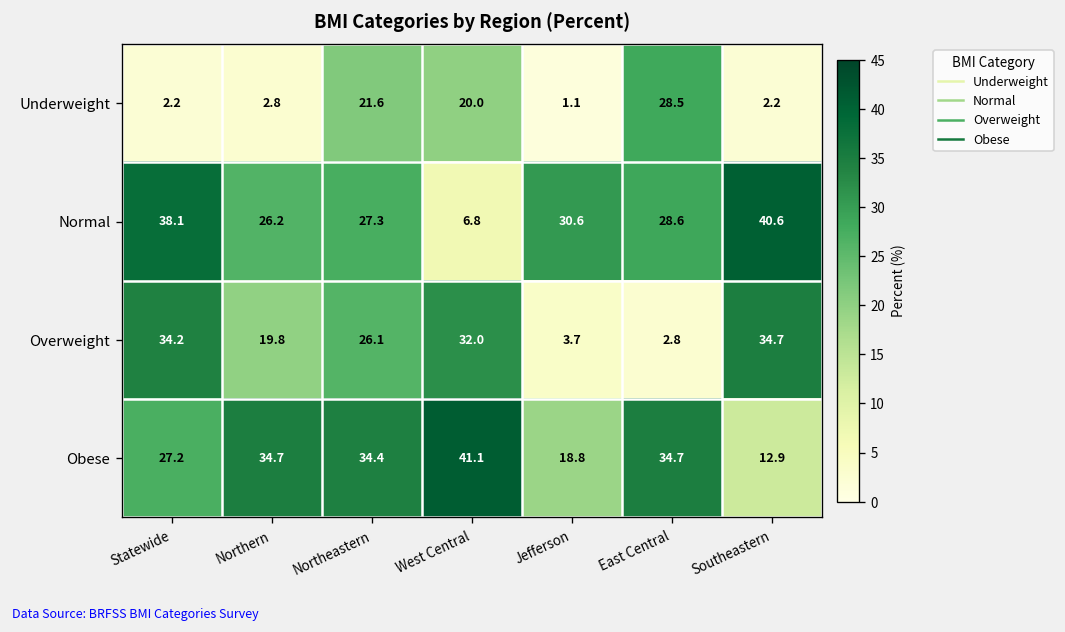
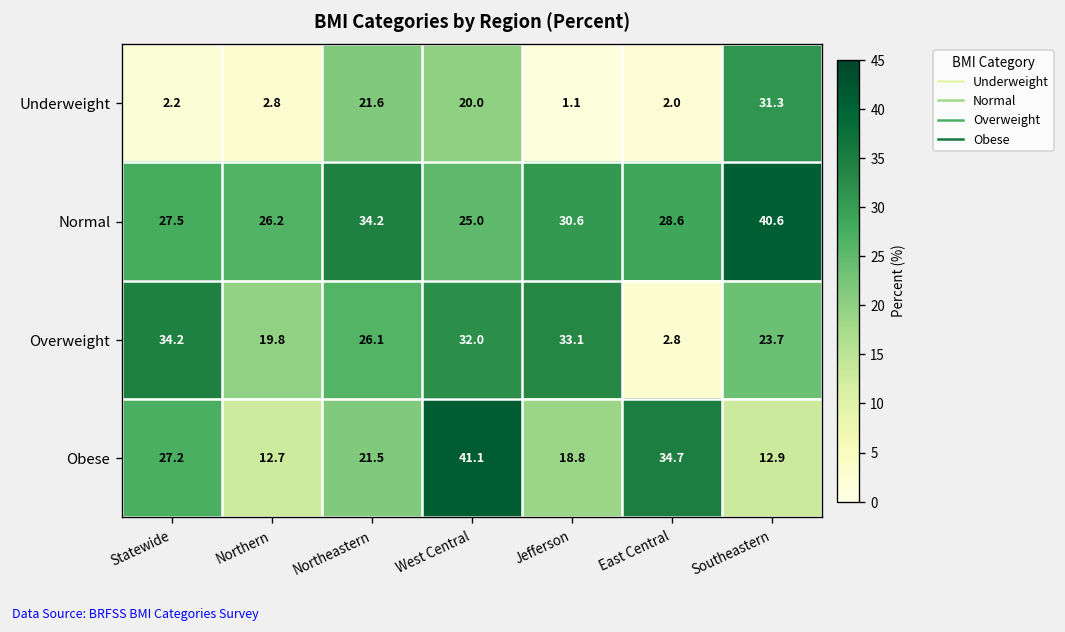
  {
    "Underweight": {
      "Statewide": 2.2,
      "Northern": 2.8,
      "Northeastern": 21.6,
      "West Central": 20.0,
      "Jefferson": 1.1,
-     "East Central": 28.5,
-     "Southeastern": 2.2
+     "East Central": 2.0,
+     "Southeastern": 31.3
    },
    "Normal": {
-     "Statewide": 38.1,
+     "Statewide": 27.5,
      "Northern": 26.2,
-     "Northeastern": 27.3,
-     "West Central": 6.8,
+     "Northeastern": 34.2,
+     "West Central": 25.0,
      "Jefferson": 30.6,
      "East Central": 28.6,
      "Southeastern": 40.6
    },
    "Overweight": {
      "Statewide": 34.2,
      "Northern": 19.8,
      "Northeastern": 26.1,
      "West Central": 32.0,
-     "Jefferson": 3.7,
+     "Jefferson": 33.1,
      "East Central": 2.8,
-     "Southeastern": 34.7
+     "Southeastern": 23.7
    },
    "Obese": {
      "Statewide": 27.2,
-     "Northern": 34.7,
-     "Northeastern": 34.4,
+     "Northern": 12.7,
+     "Northeastern": 21.5,
      "West Central": 41.1,
      "Jefferson": 18.8,
      "East Central": 34.7,
      "Southeastern": 12.9
    }
  }
